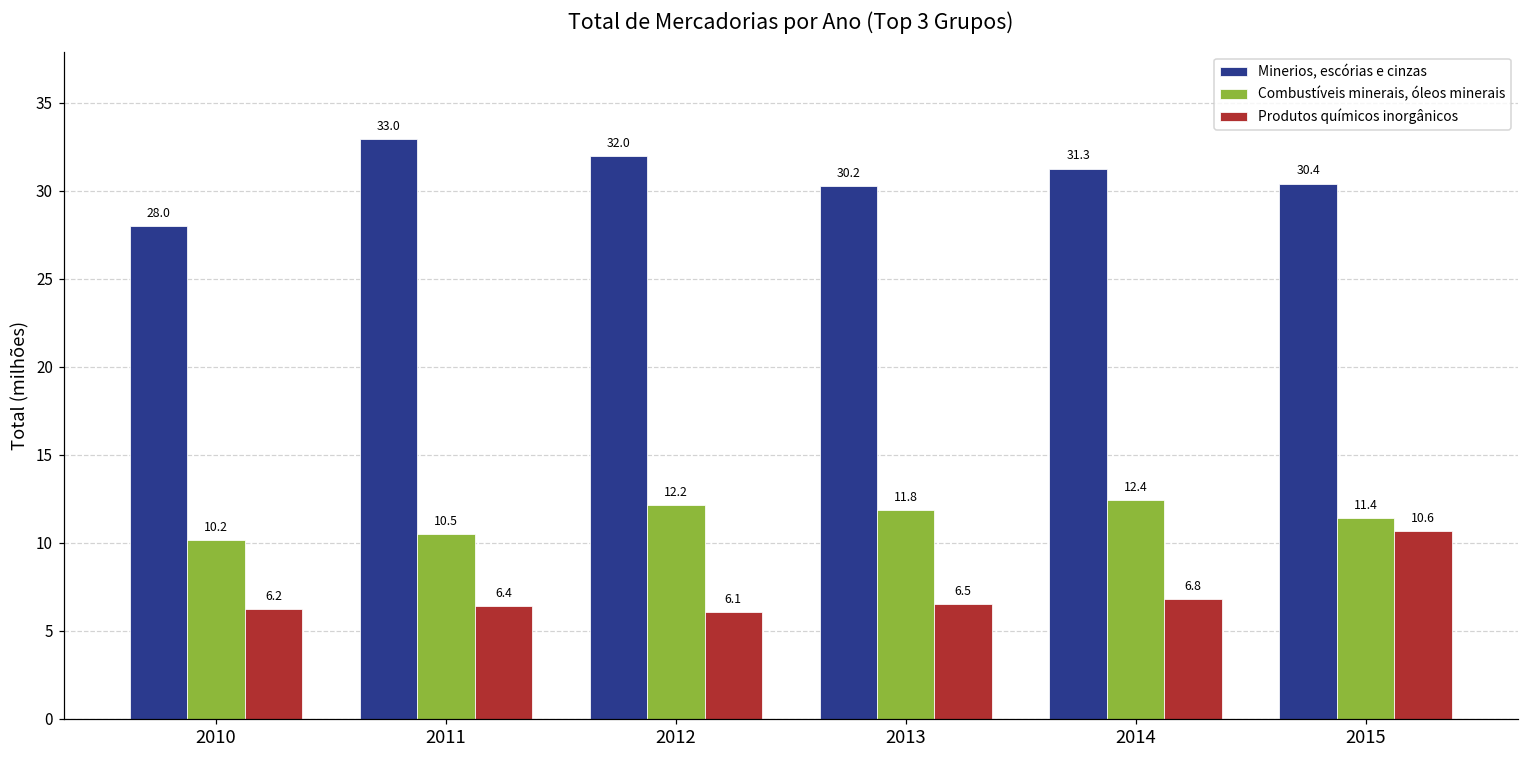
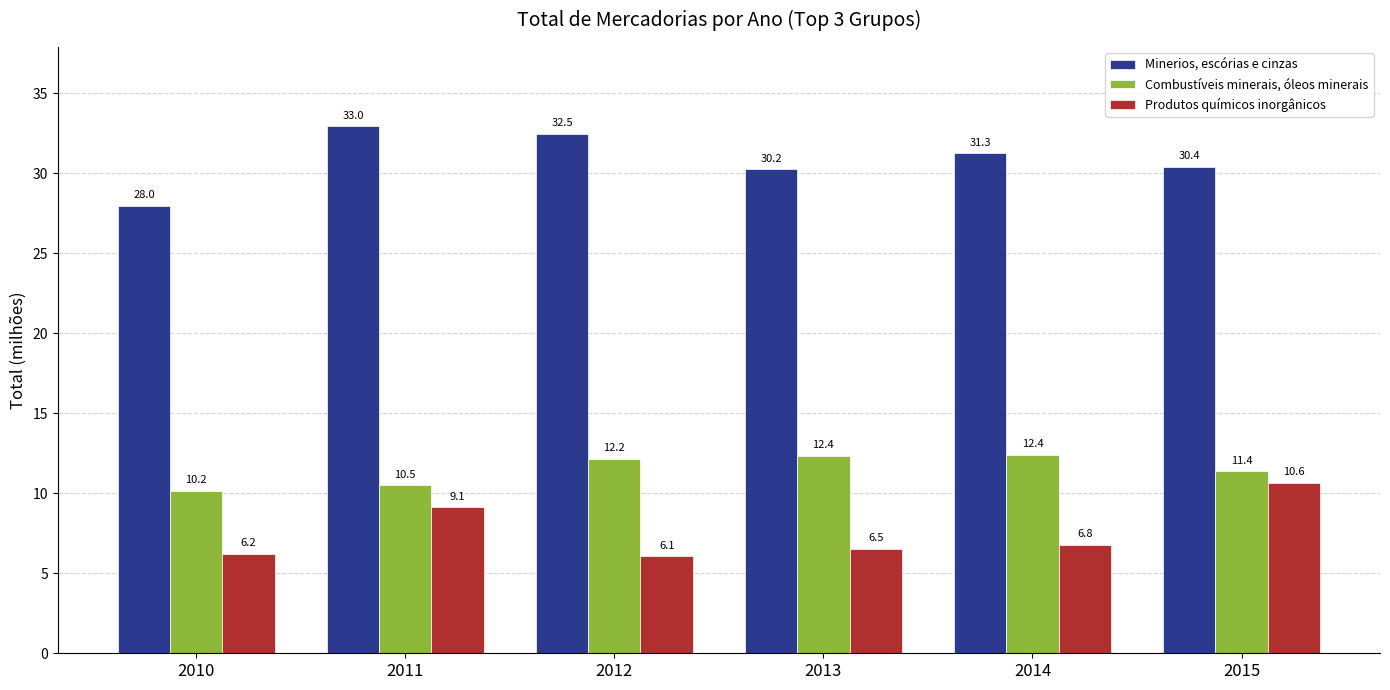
  {
    "Minerios, escórias e cinzas": {
      "2010": 28.0,
      "2011": 33.0,
-     "2012": 32.0,
+     "2012": 32.5,
      "2013": 30.2,
      "2014": 31.3,
      "2015": 30.4
    },
    "Combustíveis minerais, óleos minerais": {
      "2010": 10.2,
      "2011": 10.5,
      "2012": 12.2,
-     "2013": 11.8,
+     "2013": 12.4,
      "2014": 12.4,
      "2015": 11.4
    },
    "Produtos químicos inorgânicos": {
      "2010": 6.2,
-     "2011": 6.4,
+     "2011": 9.1,
      "2012": 6.1,
      "2013": 6.5,
      "2014": 6.8,
      "2015": 10.6
    }
  }
